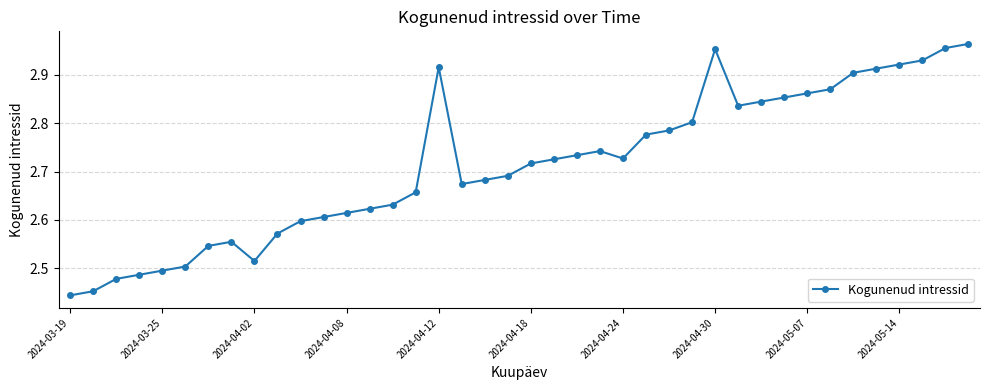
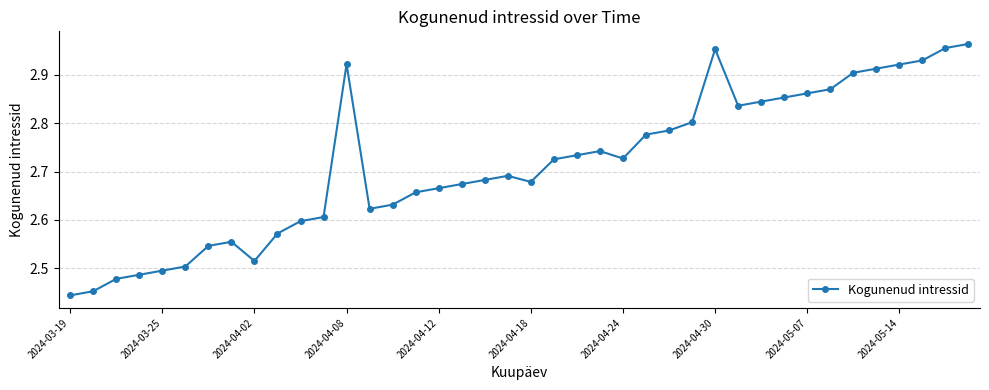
  {
    "2024-03-19": 2.44,
    "2024-03-25": 2.50,
    "2024-04-02": 2.52,
-   "2024-04-08": 2.61,
-   "2024-04-12": 2.92,
-   "2024-04-18": 2.72,
+   "2024-04-08": 2.92,
+   "2024-04-12": 2.67,
+   "2024-04-18": 2.68,
    "2024-04-24": 2.73,
    "2024-04-30": 2.95,
    "2024-05-07": 2.86,
    "2024-05-14": 2.92
  }
